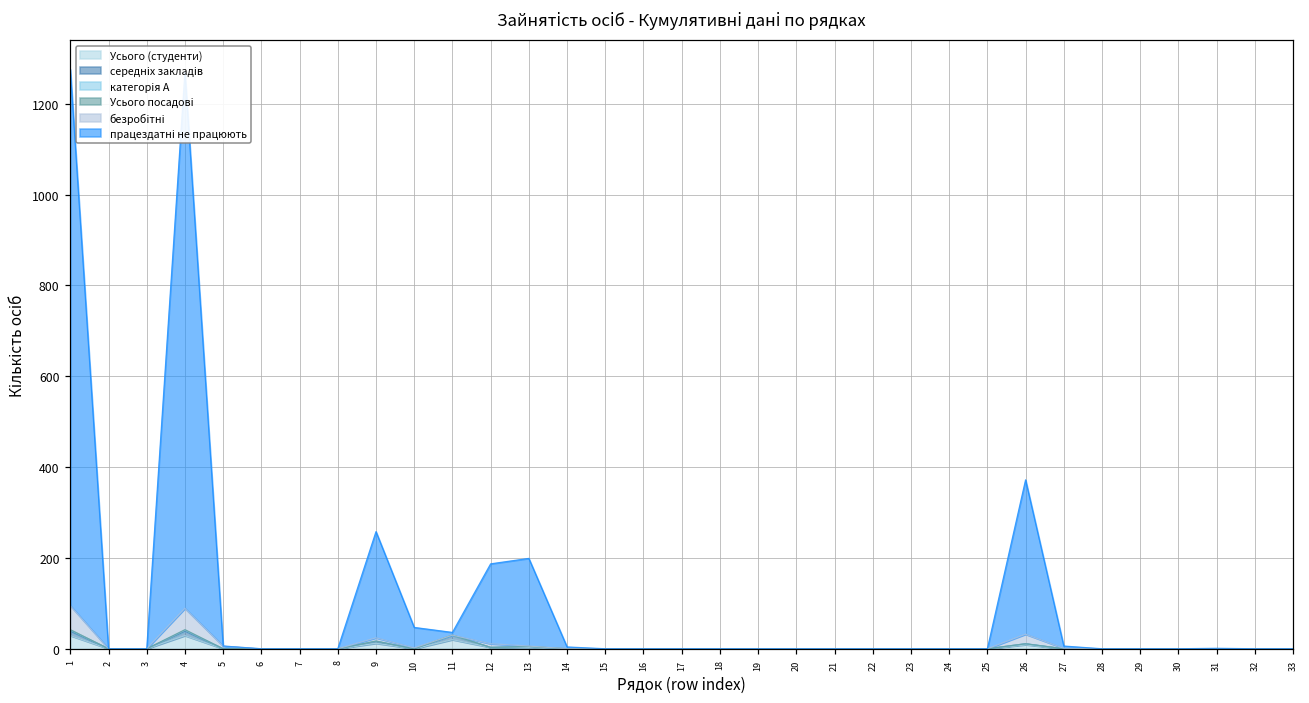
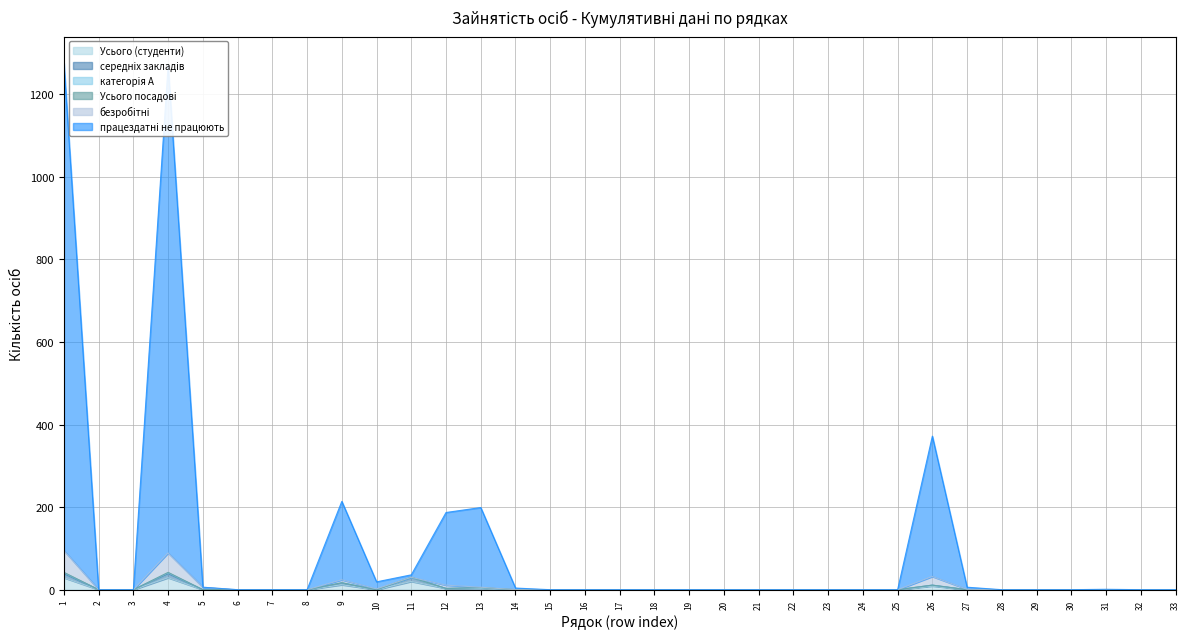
  {
    "працездатні не працюють": {
      "1": 1180,
-     "9": 230,
-     "10": 50,
+     "9": 190,
+     "10": 20,
      "12": 180,
      "13": 190,
      "26": 340
    }
  }
